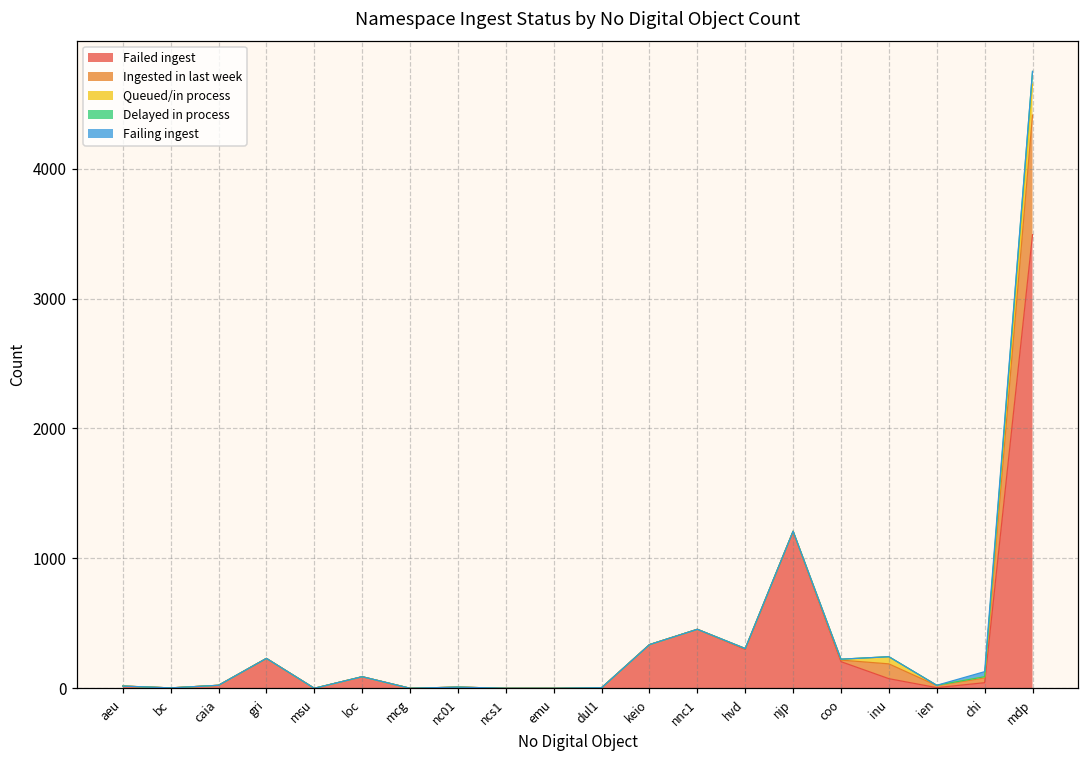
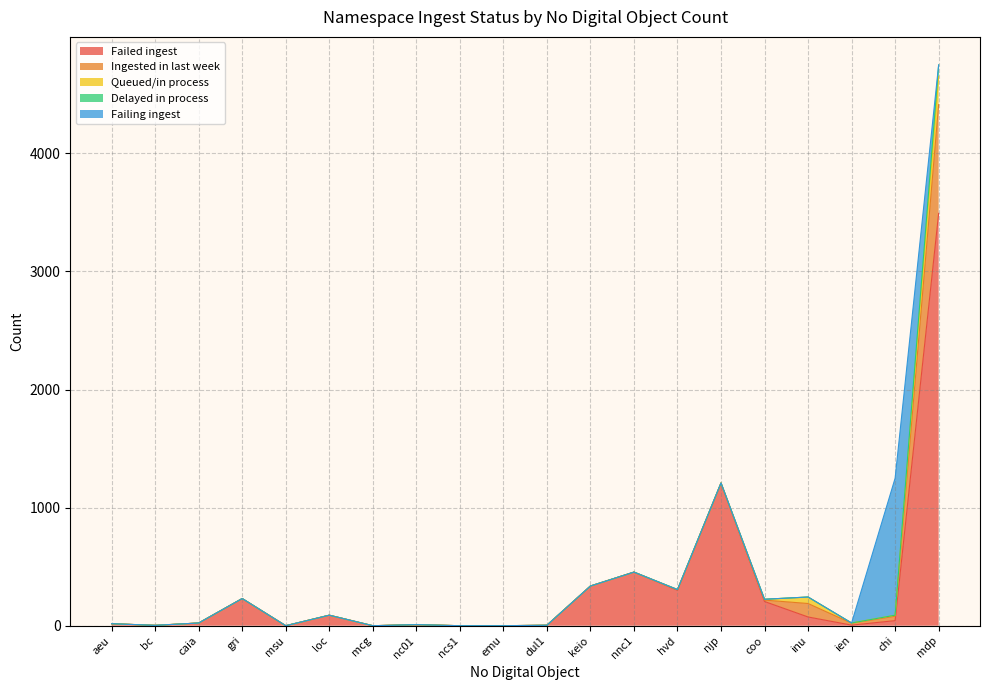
  {
    "Queued/in process": {
      "mdp": 240
    },
    "Failing ingest": {
-     "chi": 40
+     "chi": 1160
    }
  }
